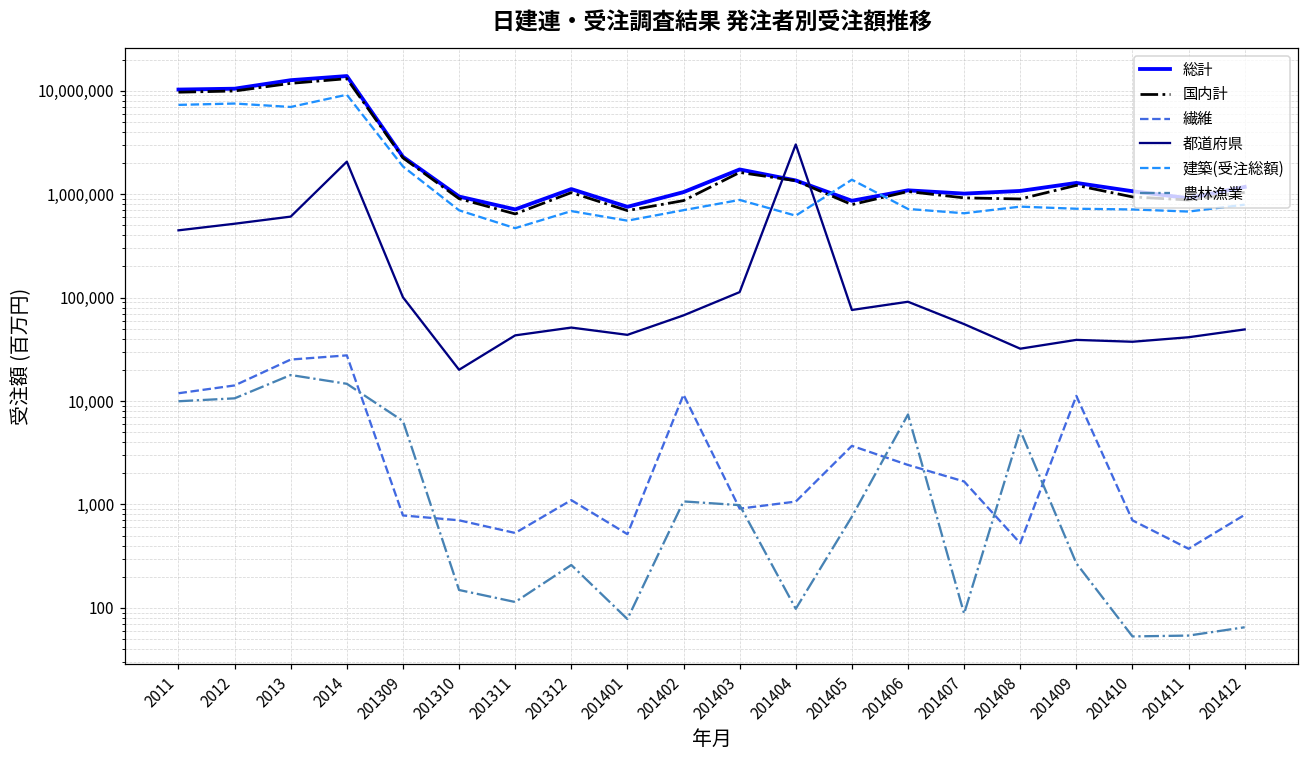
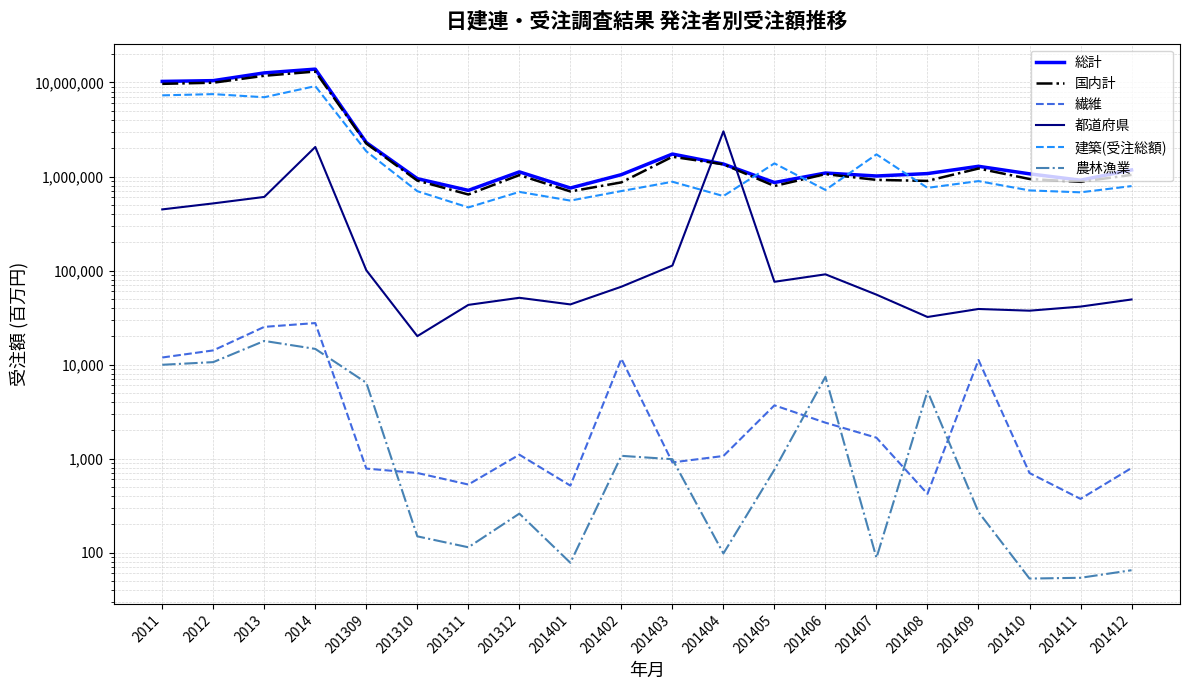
  {
    "総計": {
      "2013": "13,000,000",
      "201311": "700,000",
      "201312": "1,100,000",
      "201401": "800,000",
      "201402": "1,000,000",
      "201403": "1,700,000",
      "201405": "900,000",
      "201407": "1,000,000",
      "201408": "1,100,000",
      "201410": "1,100,000"
    },
    "国内計": {
      "2013": "12,000,000",
      "201311": "600,000",
      "201312": "1,000,000",
      "201401": "700,000",
      "201402": "900,000",
      "201403": "1,600,000",
      "201405": "800,000",
      "201407": "900,000",
      "201408": "900,000",
      "201410": "900,000"
    },
    "都道府県": {
      "2011": "400,000",
      "2012": "500,000",
      "2013": "600,000",
      "2014": "2,100,000",
      "201309": "100,000",
      "201310": "20,000",
      "201311": "40,000",
      "201312": "50,000",
      "201401": "40,000",
      "201402": "70,000",
      "201403": "110,000",
      "201404": "3,000,000",
      "201405": "80,000",
      "201406": "90,000",
      "201407": "60,000",
      "201408": "32,000",
      "201409": "39,000",
      "201410": "37,000",
      "201411": "40,000",
      "201412": "50,000"
    },
    "建築(受注総額)": {
      "2011": "7,000,000",
      "2012": "8,000,000",
      "2013": "7,000,000",
      "2014": "9,000,000",
      "201309": "1,900,000",
      "201310": "700,000",
      "201311": "500,000",
      "201312": "700,000",
      "201401": "600,000",
      "201402": "700,000",
      "201403": "900,000",
      "201404": "600,000",
      "201405": "1,400,000",
      "201406": "700,000",
-     "201407": "700,000",
+     "201407": "1,700,000",
      "201408": "800,000",
-     "201409": "700,000",
+     "201409": "900,000",
      "201410": "700,000",
      "201411": "700,000",
      "201412": "800,000"
    }
  }
